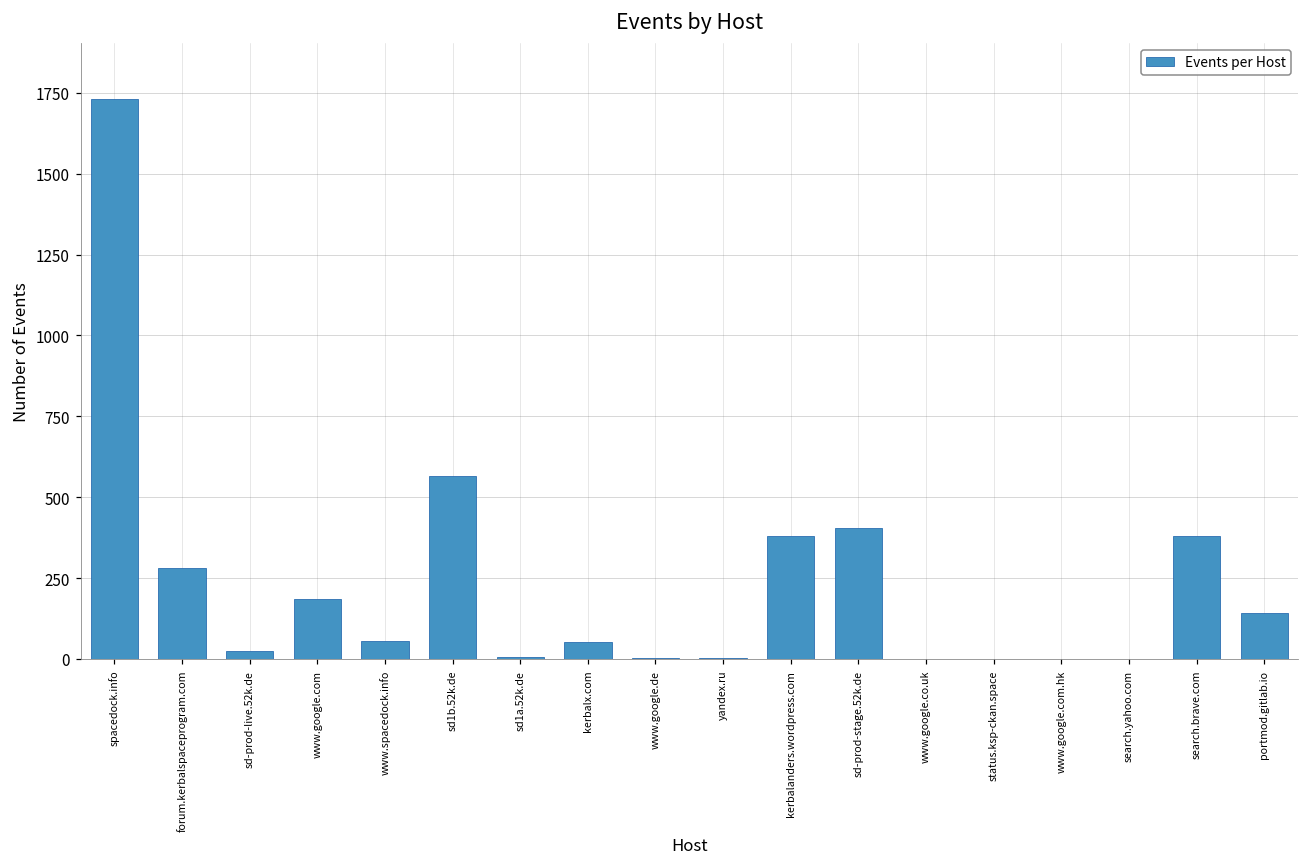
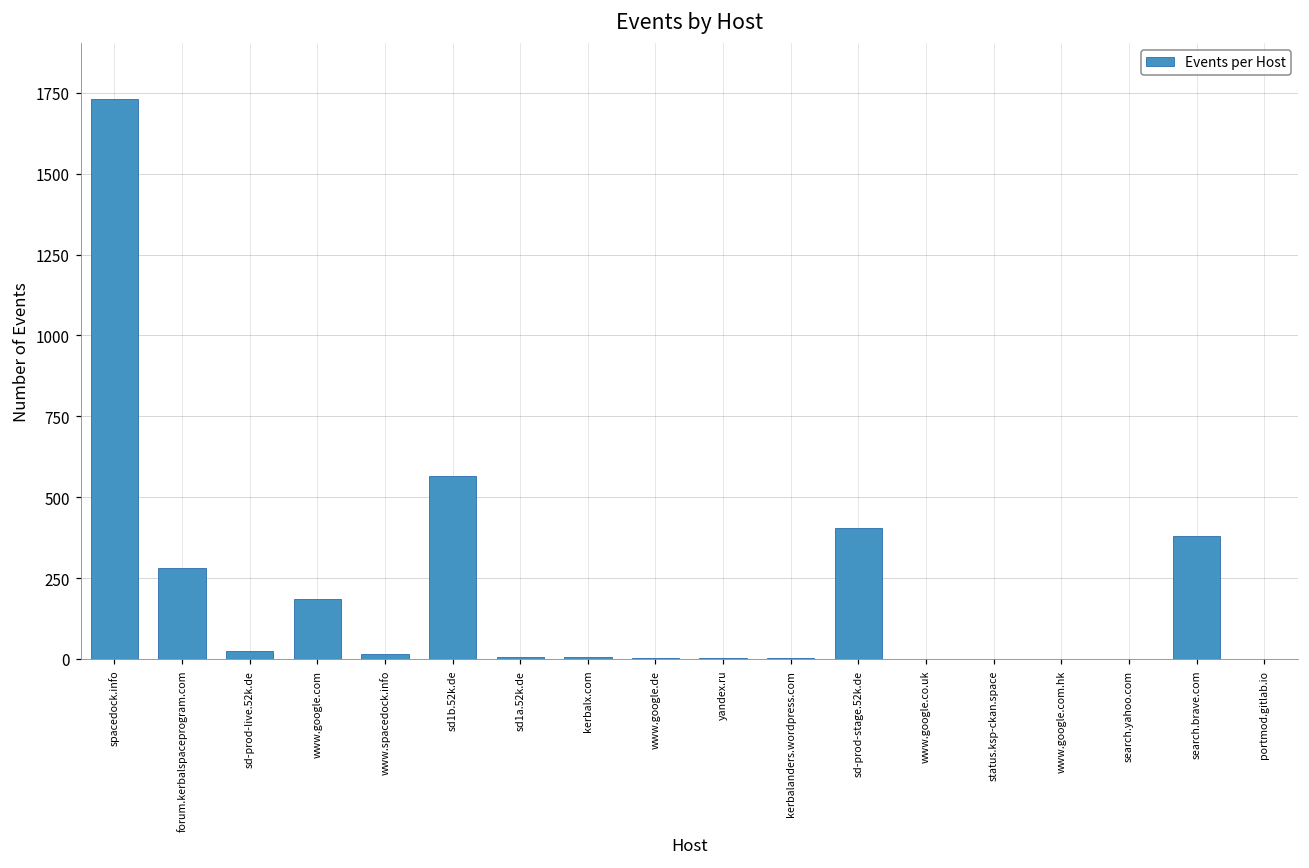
  {
    "spacedock.info": 1730,
    "forum.kerbalspaceprogram.com": 280,
    "sd-prod-live.52k.de": 20,
    "www.google.com": 190,
-   "www.spacedock.info": 60,
+   "www.spacedock.info": 10,
    "sd1b.52k.de": 570,
-   "kerbalx.com": 50,
-   "kerbalanders.wordpress.com": 380,
+   "kerbalx.com": 10,
+   "kerbalanders.wordpress.com": 0,
    "sd-prod-stage.52k.de": 400,
    "search.brave.com": 380,
-   "portmod.gitlab.io": 140
+   "portmod.gitlab.io": 0
  }
